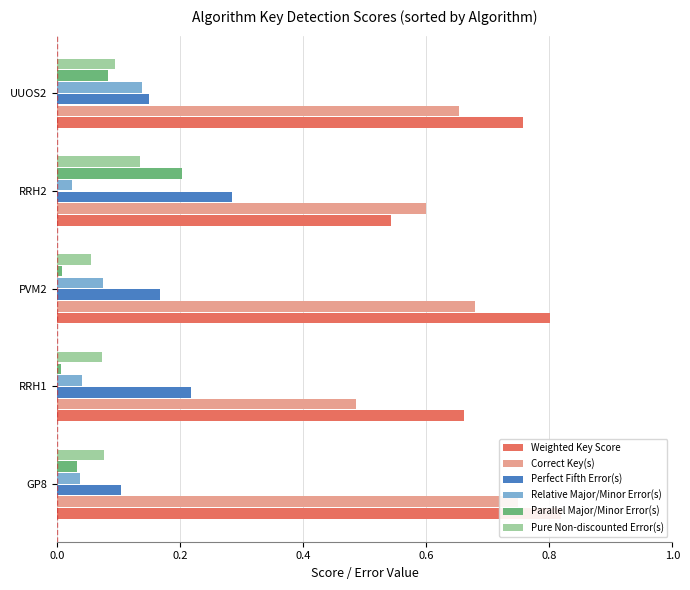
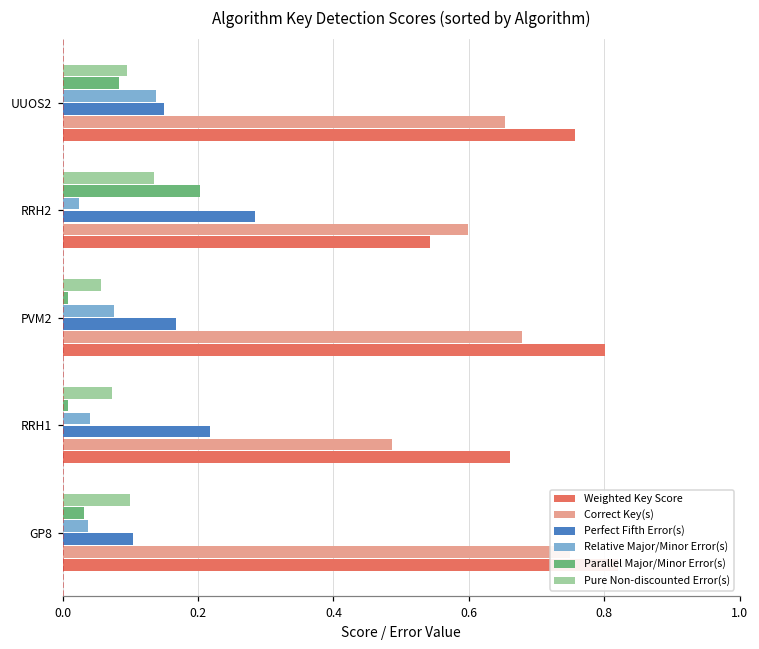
  {
    "Weighted Key Score": {
      "UUOS2": 0.76,
      "RRH2": 0.54,
      "PVM2": 0.80,
      "RRH1": 0.66
    },
    "Correct Key(s)": {
      "UUOS2": 0.65,
      "RRH2": 0.60,
      "PVM2": 0.68,
      "RRH1": 0.49
    },
    "Perfect Fifth Error(s)": {
      "UUOS2": 0.15,
      "RRH2": 0.28,
      "PVM2": 0.17,
      "RRH1": 0.22,
      "GP8": 0.10
    },
    "Relative Major/Minor Error(s)": {
      "UUOS2": 0.14,
      "RRH2": 0.02,
      "PVM2": 0.08,
      "RRH1": 0.04,
      "GP8": 0.04
    },
    "Parallel Major/Minor Error(s)": {
      "UUOS2": 0.08,
      "RRH2": 0.20,
      "PVM2": 0.01,
      "RRH1": 0.01,
      "GP8": 0.03
    },
    "Pure Non-discounted Error(s)": {
      "UUOS2": 0.10,
      "RRH2": 0.14,
      "PVM2": 0.06,
      "RRH1": 0.07,
-     "GP8": 0.08
+     "GP8": 0.10
    }
  }
